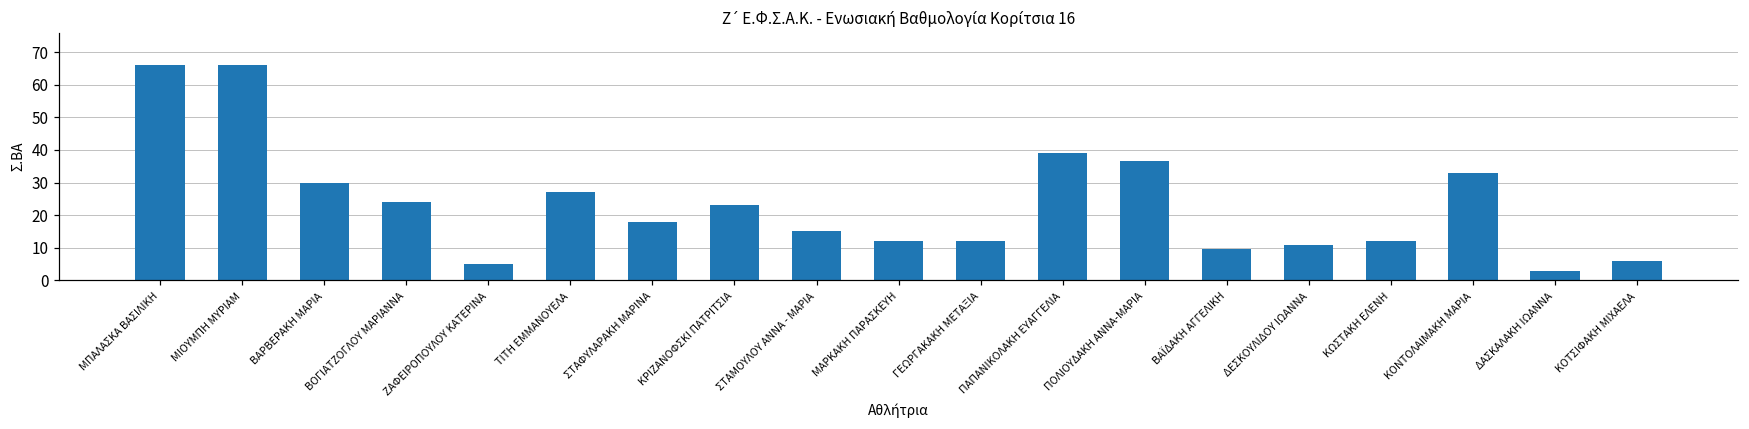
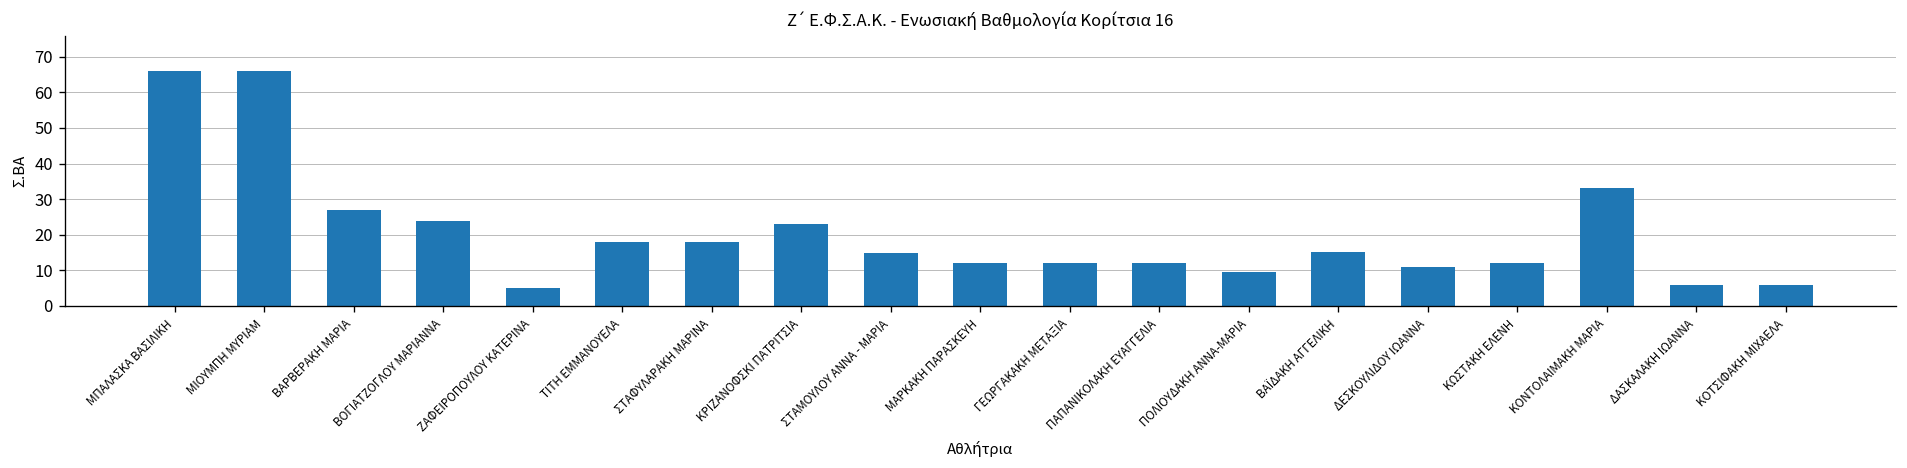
  {
    "ΜΠΑΛΑΣΚΑ ΒΑΣΙΛΙΚΗ": 66,
    "ΜΙΟΥΜΠΗ ΜΥΡΙΑΜ": 66,
-   "ΒΑΡΒΕΡΑΚΗ ΜΑΡΙΑ": 30,
+   "ΒΑΡΒΕΡΑΚΗ ΜΑΡΙΑ": 27,
    "ΒΟΓΙΑΤΖΟΓΛΟΥ ΜΑΡΙΑΝΝΑ": 24,
    "ΖΑΦΕΙΡΟΠΟΥΛΟΥ ΚΑΤΕΡΙΝΑ": 5,
-   "ΤΙΤΗ ΕΜΜΑΝΟΥΕΛΑ": 27,
+   "ΤΙΤΗ ΕΜΜΑΝΟΥΕΛΑ": 18,
    "ΣΤΑΦΥΛΑΡΑΚΗ ΜΑΡΙΝΑ": 18,
    "ΚΡΙΖΑΝΟΦΣΚΙ ΠΑΤΡΙΤΣΙΑ": 23,
    "ΣΤΑΜΟΥΛΟΥ ΑΝΝΑ - ΜΑΡΙΑ": 15,
    "ΜΑΡΚΑΚΗ ΠΑΡΑΣΚΕΥΗ": 12,
    "ΓΕΩΡΓΑΚΑΚΗ ΜΕΤΑΞΙΑ": 12,
-   "ΠΑΠΑΝΙΚΟΛΑΚΗ ΕΥΑΓΓΕΛΙΑ": 39,
-   "ΠΟΛΙΟΥΔΑΚΗ ΑΝΝΑ-ΜΑΡΙΑ": 37,
-   "ΒΑΪΔΑΚΗ ΑΓΓΕΛΙΚΗ": 10,
+   "ΠΑΠΑΝΙΚΟΛΑΚΗ ΕΥΑΓΓΕΛΙΑ": 12,
+   "ΠΟΛΙΟΥΔΑΚΗ ΑΝΝΑ-ΜΑΡΙΑ": 10,
+   "ΒΑΪΔΑΚΗ ΑΓΓΕΛΙΚΗ": 15,
    "ΔΕΣΚΟΥΛΙΔΟΥ ΙΩΑΝΝΑ": 11,
    "ΚΩΣΤΑΚΗ ΕΛΕΝΗ": 12,
    "ΚΟΝΤΟΛΑΙΜΑΚΗ ΜΑΡΙΑ": 33,
-   "ΔΑΣΚΑΛΑΚΗ ΙΩΑΝΝΑ": 3,
+   "ΔΑΣΚΑΛΑΚΗ ΙΩΑΝΝΑ": 6,
    "ΚΟΤΣΙΦΑΚΗ ΜΙΧΑΕΛΑ": 6
  }
